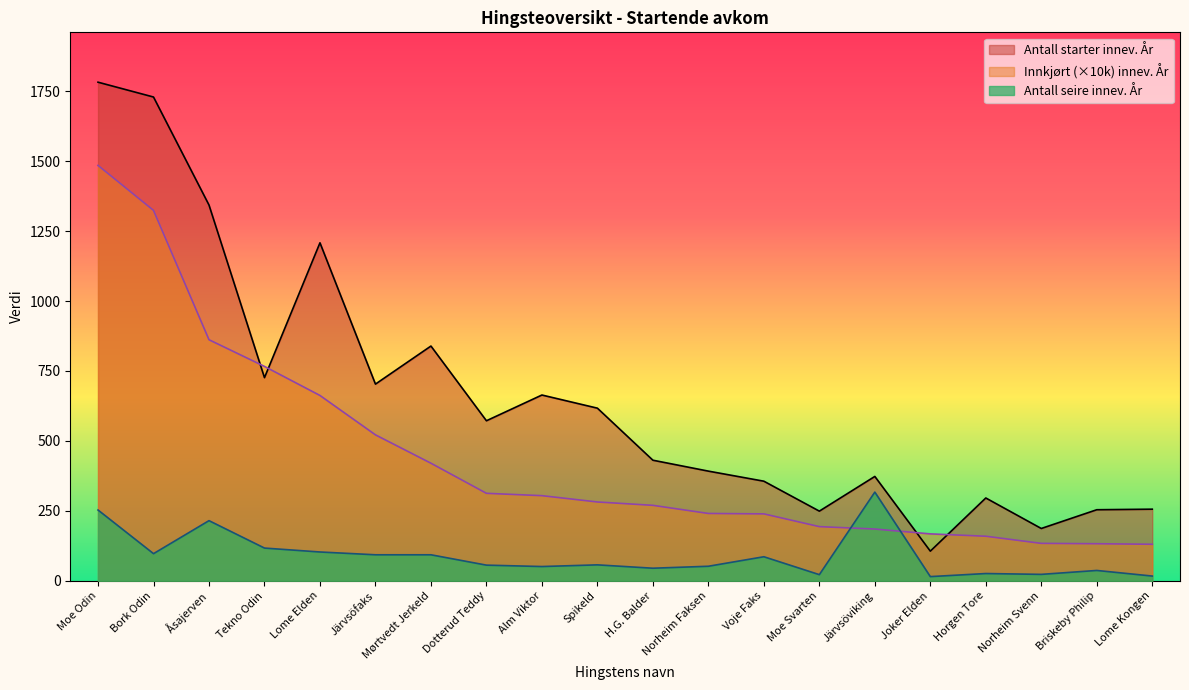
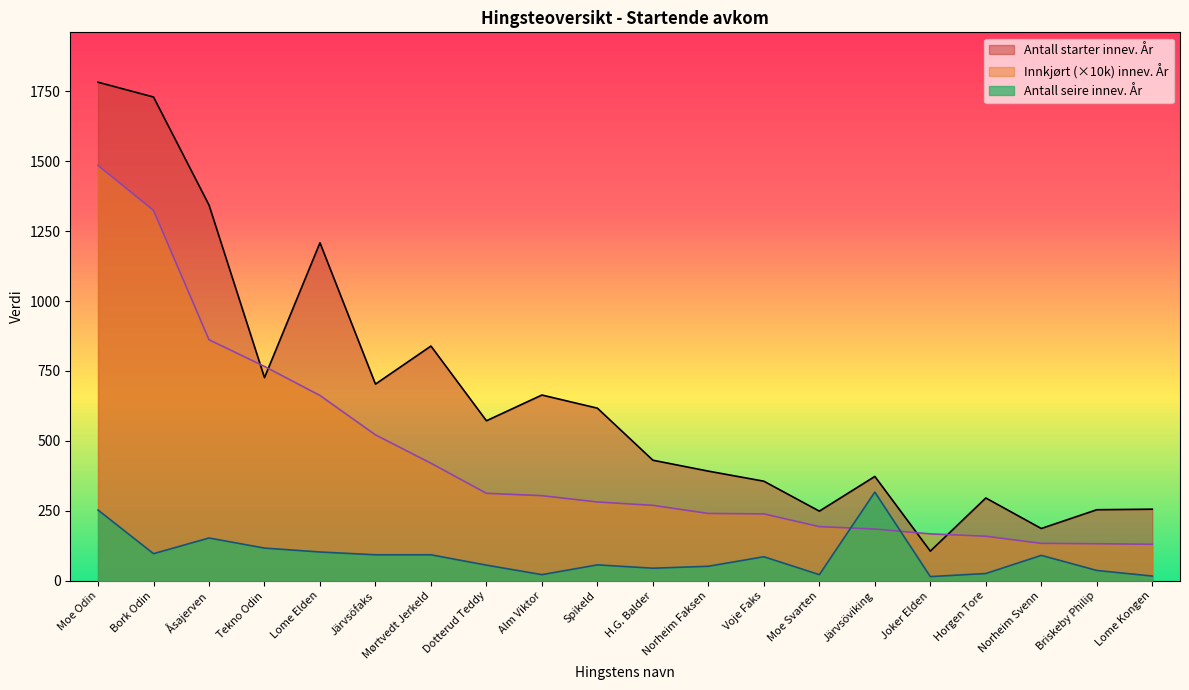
  {
    "Antall seire innev. År": {
      "Moe Odin": 250,
      "Bork Odin": 100,
-     "Åsajerven": 220,
+     "Åsajerven": 150,
      "Tekno Odin": 120,
      "Lome Elden": 100,
      "Järvsöfaks": 90,
      "Mørtvedt Jerkeld": 90,
      "Dotterud Teddy": 60,
-     "Alm Viktor": 50,
+     "Alm Viktor": 20,
      "Spikeld": 60,
      "H.G. Balder": 50,
      "Norheim Faksen": 50,
      "Voje Faks": 90,
      "Moe Svarten": 20,
      "Järvsöviking": 320,
      "Joker Elden": 20,
      "Horgen Tore": 30,
-     "Norheim Svenn": 20,
+     "Norheim Svenn": 90,
      "Briskeby Philip": 40,
      "Lome Kongen": 20
    }
  }
